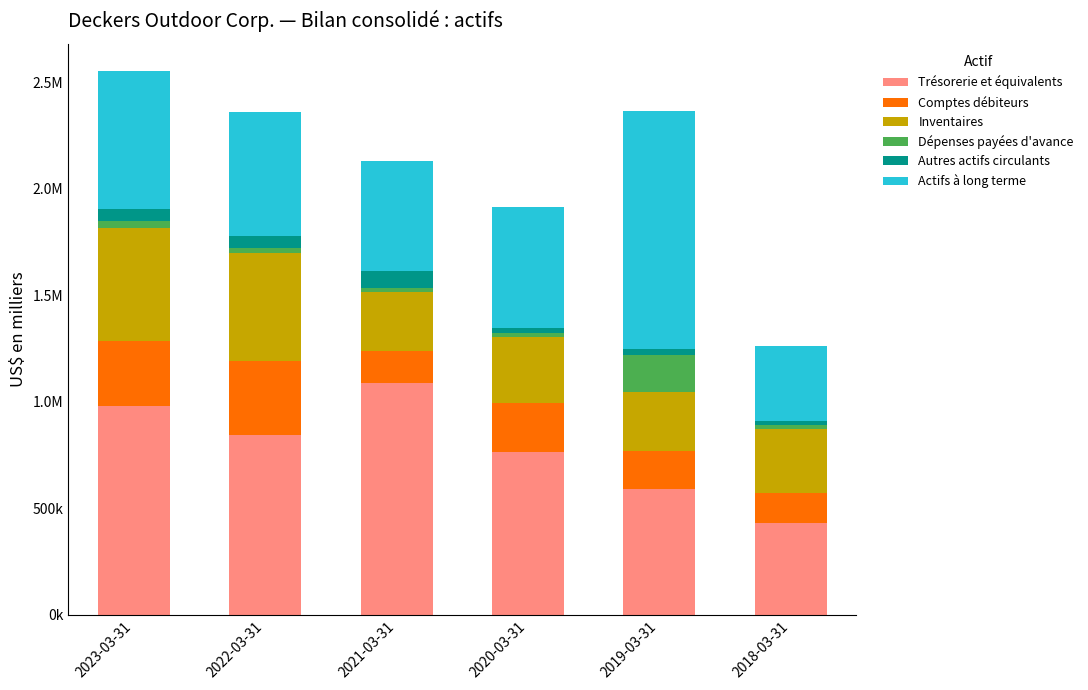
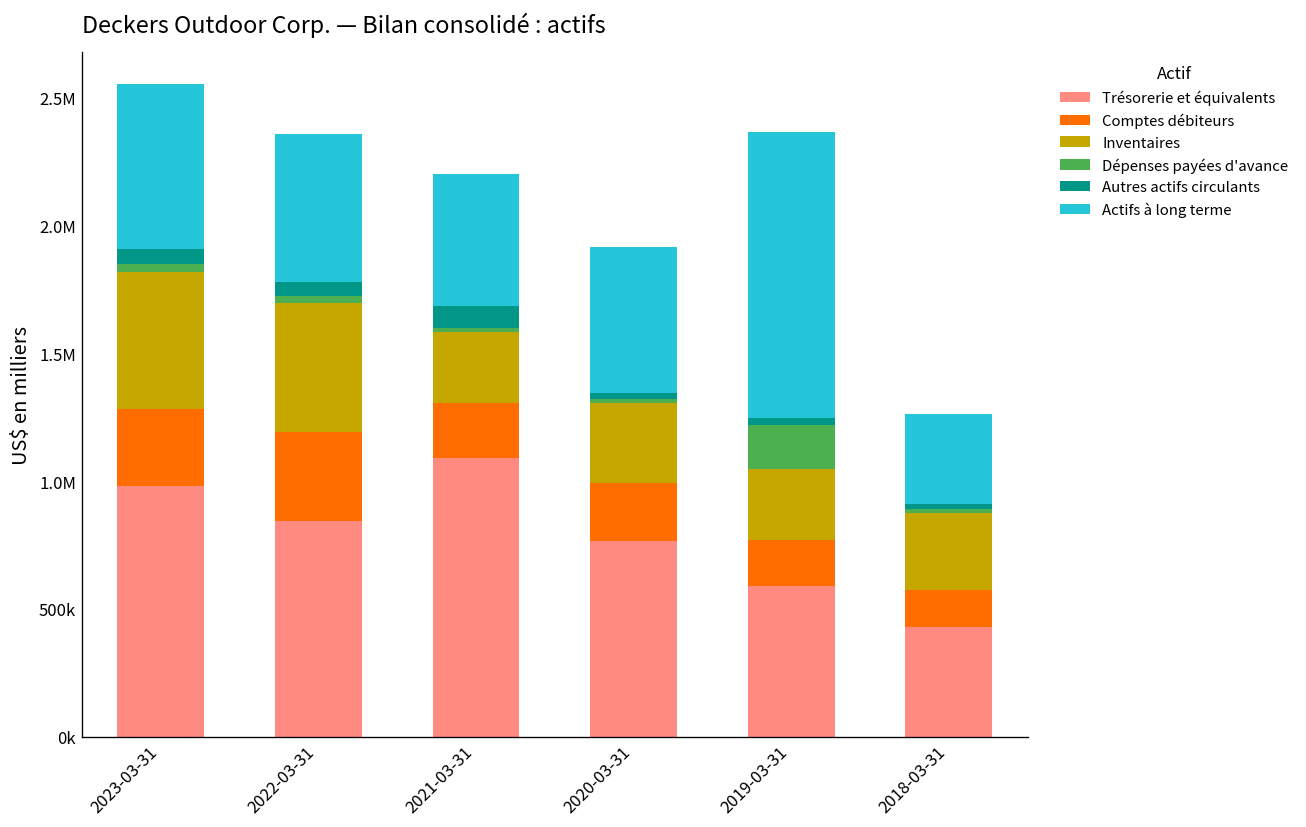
  {
    "Trésorerie et équivalents": {
      "2023-03-31": 980000,
      "2022-03-31": 840000,
      "2021-03-31": 1090000,
      "2020-03-31": 760000,
      "2019-03-31": 590000,
      "2018-03-31": 430000
    },
    "Comptes débiteurs": {
      "2023-03-31": 300000,
      "2022-03-31": 350000,
-     "2021-03-31": 150000,
+     "2021-03-31": 220000,
      "2020-03-31": 230000,
      "2019-03-31": 180000,
      "2018-03-31": 140000
    },
    "Inventaires": {
      "2023-03-31": 530000,
      "2022-03-31": 510000,
      "2021-03-31": 280000,
      "2020-03-31": 310000,
      "2019-03-31": 280000,
      "2018-03-31": 300000
    },
    "Dépenses payées d'avance": {
      "2023-03-31": 30000,
      "2022-03-31": 30000,
      "2021-03-31": 20000,
      "2020-03-31": 20000,
      "2019-03-31": 170000,
      "2018-03-31": 20000
    },
    "Autres actifs circulants": {
      "2023-03-31": 60000,
      "2022-03-31": 60000,
      "2021-03-31": 80000,
      "2020-03-31": 20000,
      "2019-03-31": 30000,
      "2018-03-31": 20000
    },
    "Actifs à long terme": {
      "2023-03-31": 650000,
      "2022-03-31": 580000,
      "2021-03-31": 520000,
      "2020-03-31": 570000,
      "2019-03-31": 1120000,
      "2018-03-31": 350000
    }
  }
